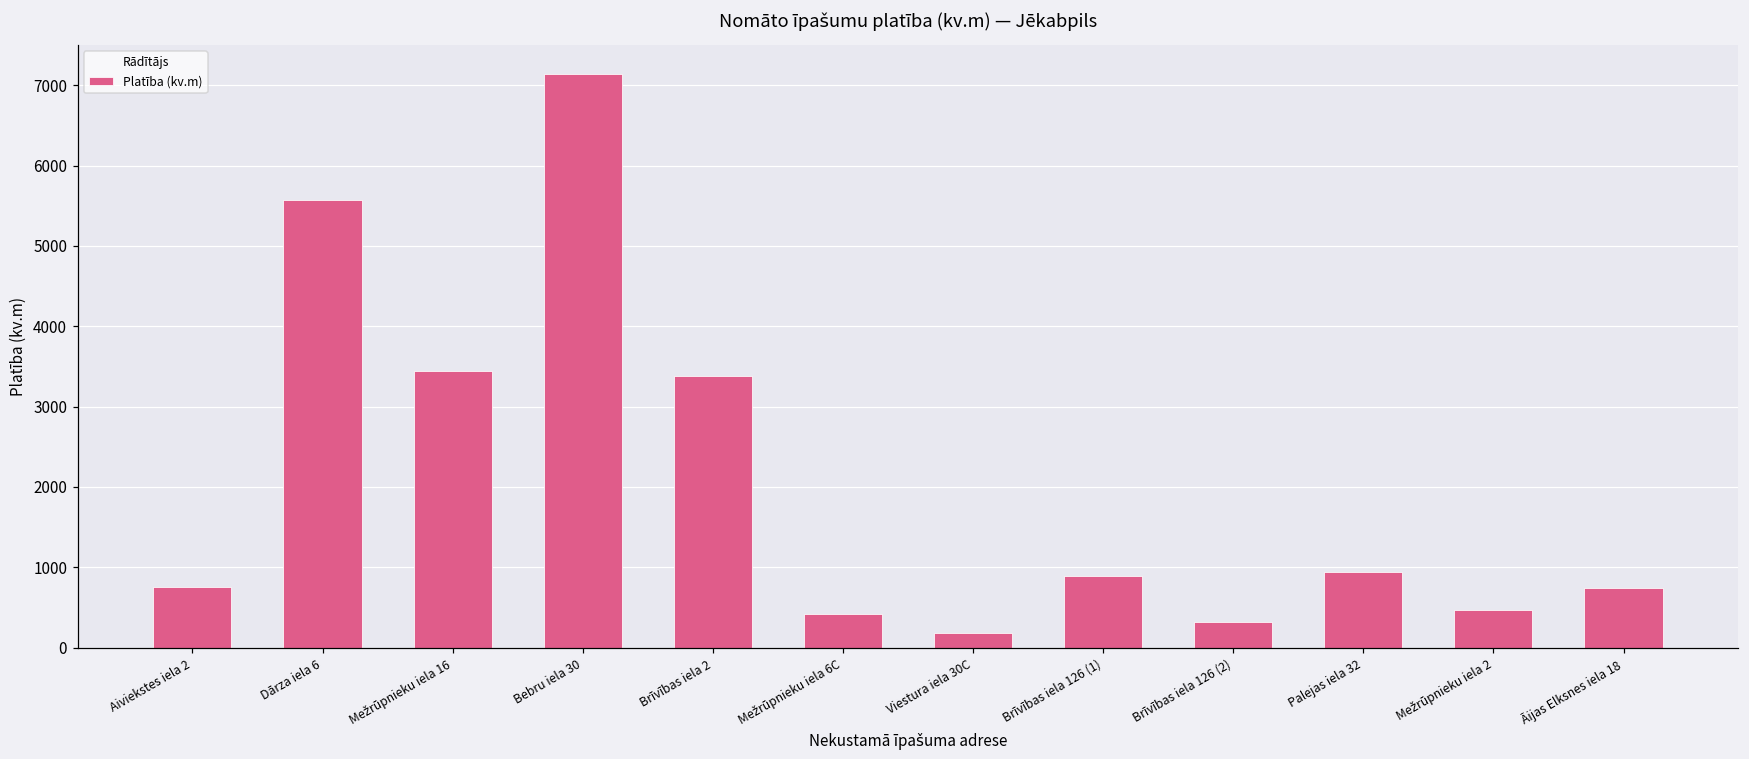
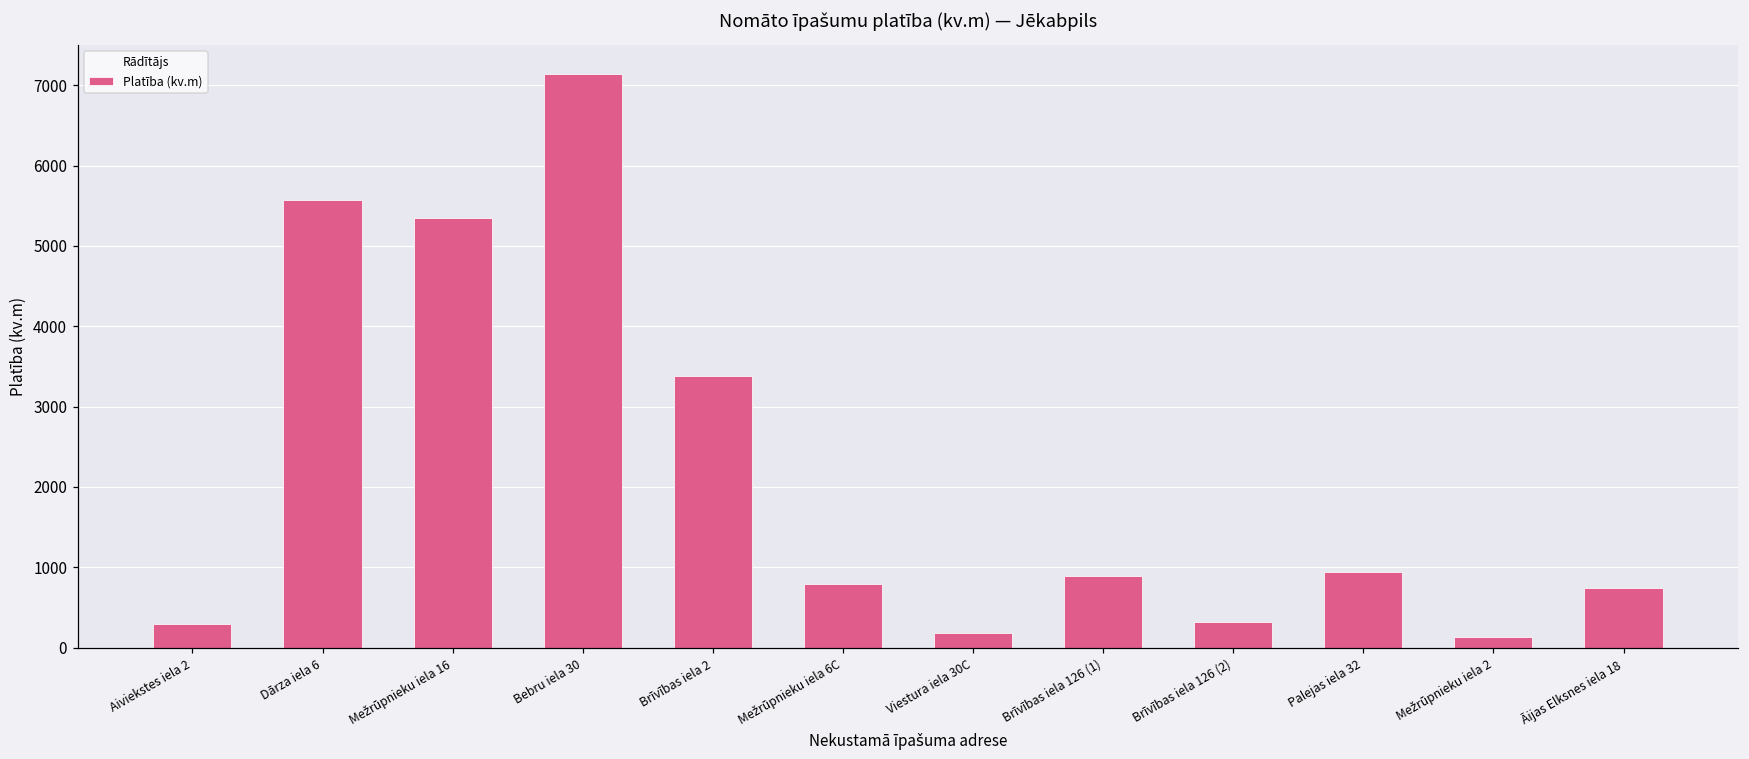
  {
-   "Aiviekstes iela 2": 800,
+   "Aiviekstes iela 2": 300,
    "Dārza iela 6": 5600,
-   "Mežrūpnieku iela 16": 3400,
+   "Mežrūpnieku iela 16": 5400,
    "Bebru iela 30": 7100,
    "Brīvības iela 2": 3400,
-   "Mežrūpnieku iela 6C": 400,
+   "Mežrūpnieku iela 6C": 800,
    "Viestura iela 30C": 200,
    "Brīvības iela 126 (1)": 900,
    "Brīvības iela 126 (2)": 300,
    "Palejas iela 32": 900,
-   "Mežrūpnieku iela 2": 500,
+   "Mežrūpnieku iela 2": 100,
    "Āijas Elksnes iela 18": 700
  }
